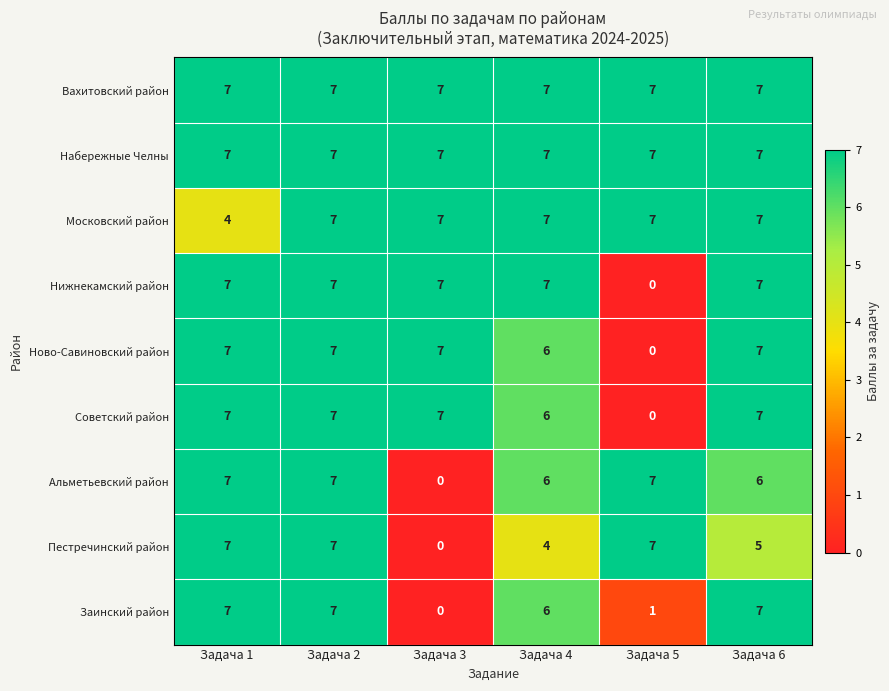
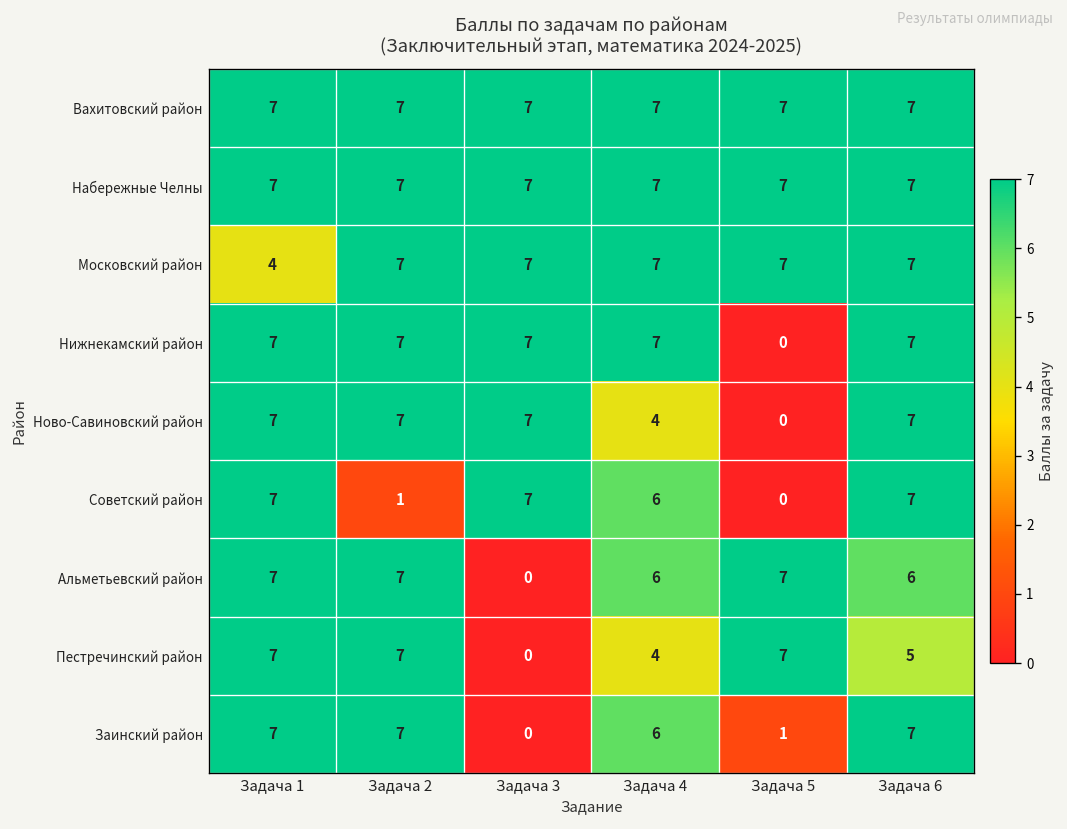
  {
    "Вахитовский район": {
      "Задача 1": 7,
      "Задача 2": 7,
      "Задача 3": 7,
      "Задача 4": 7,
      "Задача 5": 7,
      "Задача 6": 7
    },
    "Набережные Челны": {
      "Задача 1": 7,
      "Задача 2": 7,
      "Задача 3": 7,
      "Задача 4": 7,
      "Задача 5": 7,
      "Задача 6": 7
    },
    "Московский район": {
      "Задача 1": 4,
      "Задача 2": 7,
      "Задача 3": 7,
      "Задача 4": 7,
      "Задача 5": 7,
      "Задача 6": 7
    },
    "Нижнекамский район": {
      "Задача 1": 7,
      "Задача 2": 7,
      "Задача 3": 7,
      "Задача 4": 7,
      "Задача 5": 0,
      "Задача 6": 7
    },
    "Ново-Савиновский район": {
      "Задача 1": 7,
      "Задача 2": 7,
      "Задача 3": 7,
-     "Задача 4": 6,
+     "Задача 4": 4,
      "Задача 5": 0,
      "Задача 6": 7
    },
    "Советский район": {
      "Задача 1": 7,
-     "Задача 2": 7,
+     "Задача 2": 1,
      "Задача 3": 7,
      "Задача 4": 6,
      "Задача 5": 0,
      "Задача 6": 7
    },
    "Альметьевский район": {
      "Задача 1": 7,
      "Задача 2": 7,
      "Задача 3": 0,
      "Задача 4": 6,
      "Задача 5": 7,
      "Задача 6": 6
    },
    "Пестречинский район": {
      "Задача 1": 7,
      "Задача 2": 7,
      "Задача 3": 0,
      "Задача 4": 4,
      "Задача 5": 7,
      "Задача 6": 5
    },
    "Заинский район": {
      "Задача 1": 7,
      "Задача 2": 7,
      "Задача 3": 0,
      "Задача 4": 6,
      "Задача 5": 1,
      "Задача 6": 7
    }
  }
